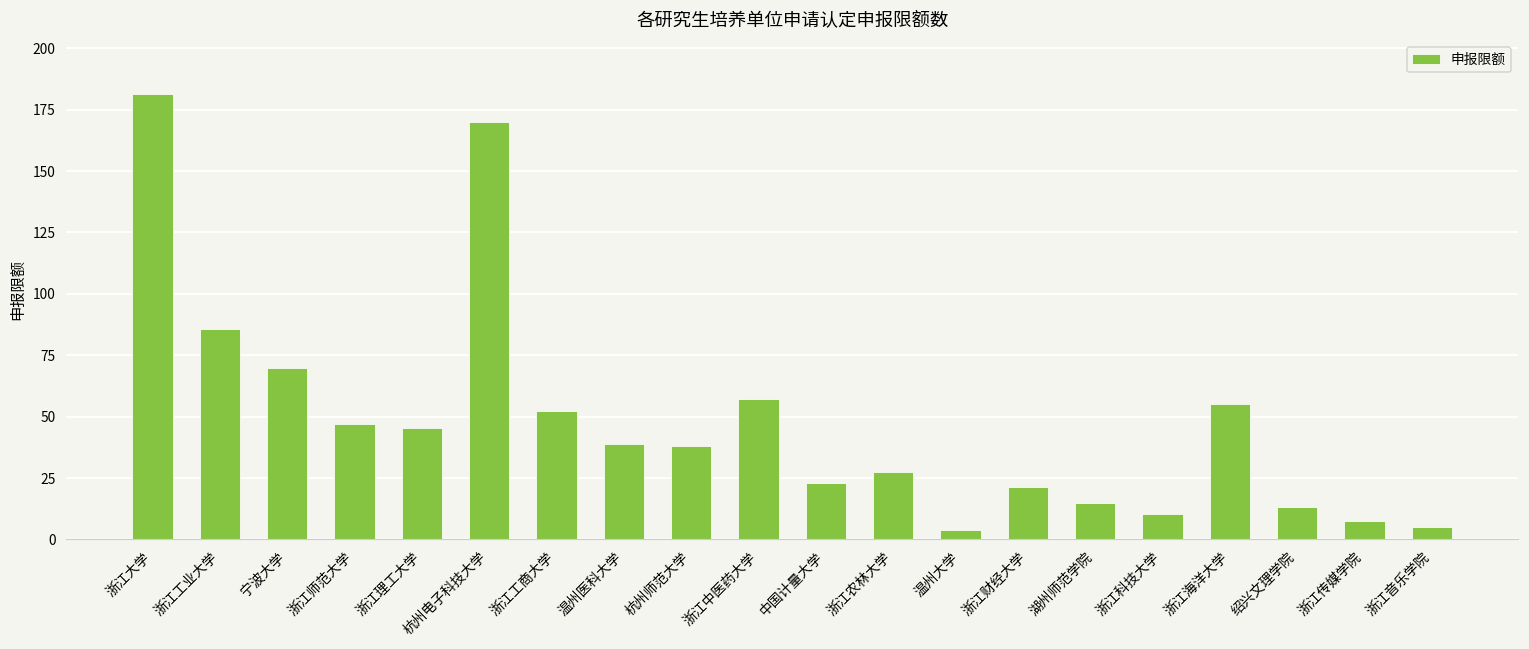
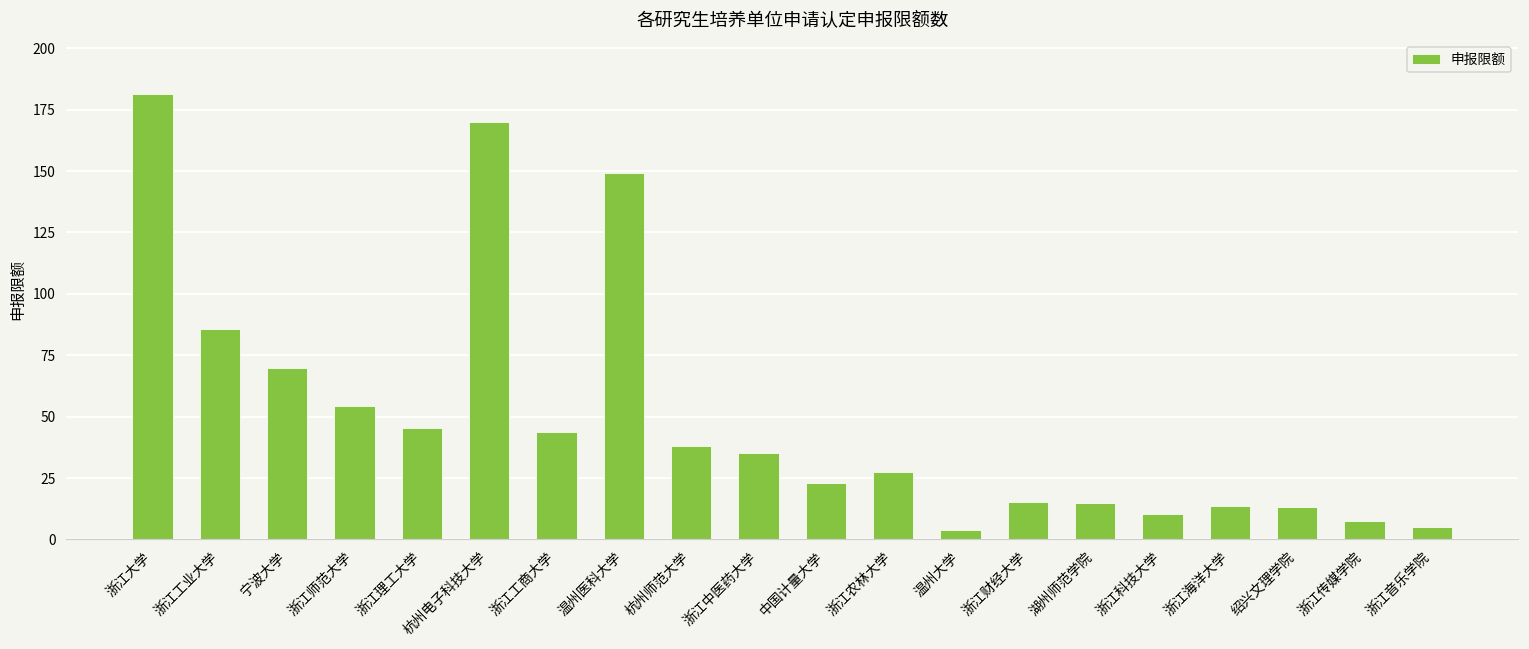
  {
    "浙江大学": 181,
    "浙江工业大学": 86,
    "宁波大学": 70,
-   "浙江师范大学": 47,
+   "浙江师范大学": 54,
    "浙江理工大学": 45,
    "杭州电子科技大学": 170,
-   "浙江工商大学": 52,
-   "温州医科大学": 39,
+   "浙江工商大学": 44,
+   "温州医科大学": 149,
    "杭州师范大学": 38,
-   "浙江中医药大学": 57,
+   "浙江中医药大学": 35,
    "中国计量大学": 23,
    "浙江农林大学": 27,
    "温州大学": 4,
-   "浙江财经大学": 21,
+   "浙江财经大学": 15,
    "湖州师范学院": 15,
    "浙江科技大学": 10,
-   "浙江海洋大学": 55,
+   "浙江海洋大学": 14,
    "绍兴文理学院": 13,
    "浙江传媒学院": 8,
    "浙江音乐学院": 5
  }
